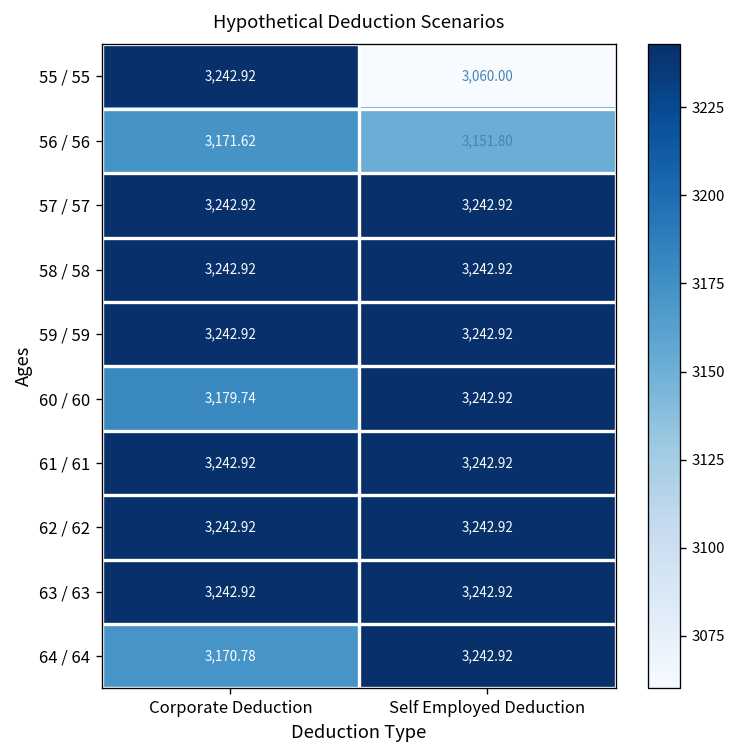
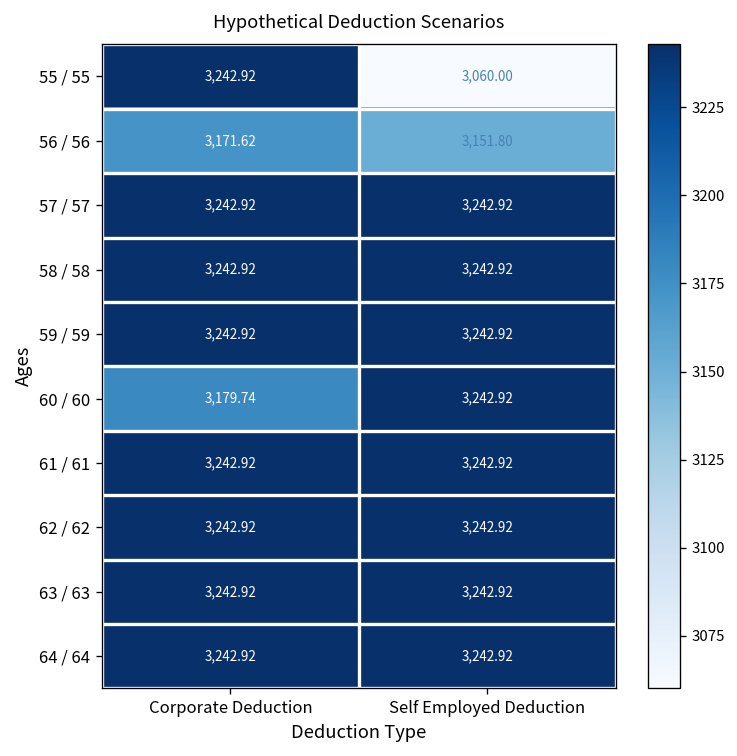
  {
    "55 / 55": {
      "Corporate Deduction": "3,242.92",
      "Self Employed Deduction": "3,060.00"
    },
    "56 / 56": {
      "Corporate Deduction": "3,171.62"
    },
    "57 / 57": {
      "Corporate Deduction": "3,242.92",
      "Self Employed Deduction": "3,242.92"
    },
    "58 / 58": {
      "Corporate Deduction": "3,242.92",
      "Self Employed Deduction": "3,242.92"
    },
    "59 / 59": {
      "Corporate Deduction": "3,242.92",
      "Self Employed Deduction": "3,242.92"
    },
    "60 / 60": {
      "Corporate Deduction": "3,179.74",
      "Self Employed Deduction": "3,242.92"
    },
    "61 / 61": {
      "Corporate Deduction": "3,242.92",
      "Self Employed Deduction": "3,242.92"
    },
    "62 / 62": {
      "Corporate Deduction": "3,242.92",
      "Self Employed Deduction": "3,242.92"
    },
    "63 / 63": {
      "Corporate Deduction": "3,242.92",
      "Self Employed Deduction": "3,242.92"
    },
    "64 / 64": {
-     "Corporate Deduction": "3,170.78",
+     "Corporate Deduction": "3,242.92",
      "Self Employed Deduction": "3,242.92"
    }
  }
